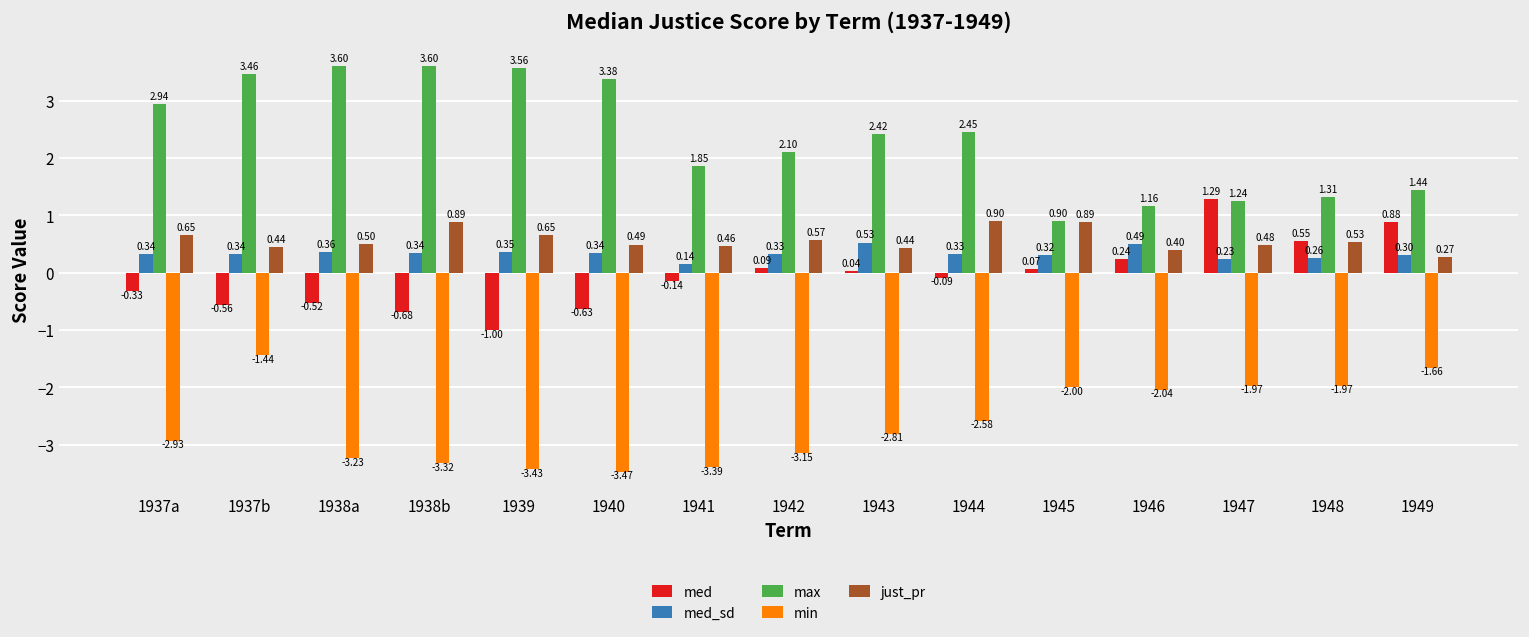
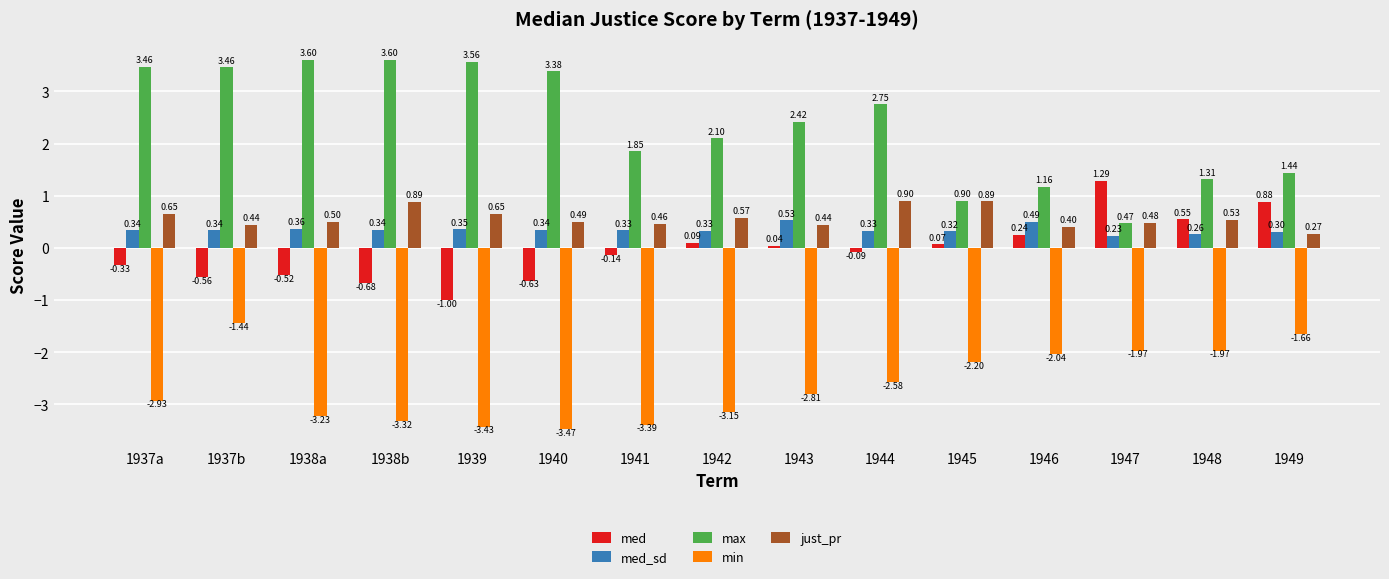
  {
    "med": {
      "1937a": -0.33,
      "1937b": -0.56,
      "1938a": -0.52,
      "1938b": -0.68,
      "1939": -1.00,
      "1940": -0.63,
      "1941": -0.14,
      "1942": 0.09,
      "1943": 0.04,
      "1944": -0.09,
      "1945": 0.07,
      "1946": 0.24,
      "1947": 1.29,
      "1948": 0.55,
      "1949": 0.88
    },
    "med_sd": {
      "1937a": 0.34,
      "1937b": 0.34,
      "1938a": 0.36,
      "1938b": 0.34,
      "1939": 0.35,
      "1940": 0.34,
-     "1941": 0.14,
+     "1941": 0.33,
      "1942": 0.33,
      "1943": 0.53,
      "1944": 0.33,
      "1945": 0.32,
      "1946": 0.49,
      "1947": 0.23,
      "1948": 0.26,
      "1949": 0.30
    },
    "max": {
-     "1937a": 2.94,
+     "1937a": 3.46,
      "1937b": 3.46,
      "1938a": 3.60,
      "1938b": 3.60,
      "1939": 3.56,
      "1940": 3.38,
      "1941": 1.85,
      "1942": 2.10,
      "1943": 2.42,
-     "1944": 2.45,
+     "1944": 2.75,
      "1945": 0.90,
      "1946": 1.16,
-     "1947": 1.24,
+     "1947": 0.47,
      "1948": 1.31,
      "1949": 1.44
    },
    "min": {
      "1937a": -2.93,
      "1937b": -1.44,
      "1938a": -3.23,
      "1938b": -3.32,
      "1939": -3.43,
      "1940": -3.47,
      "1941": -3.39,
      "1942": -3.15,
      "1943": -2.81,
      "1944": -2.58,
-     "1945": -2.00,
+     "1945": -2.20,
      "1946": -2.04,
      "1947": -1.97,
      "1948": -1.97,
      "1949": -1.66
    },
    "just_pr": {
      "1937a": 0.65,
      "1937b": 0.44,
      "1938a": 0.50,
      "1938b": 0.89,
      "1939": 0.65,
      "1940": 0.49,
      "1941": 0.46,
      "1942": 0.57,
      "1943": 0.44,
      "1944": 0.90,
      "1945": 0.89,
      "1946": 0.40,
      "1947": 0.48,
      "1948": 0.53,
      "1949": 0.27
    }
  }
